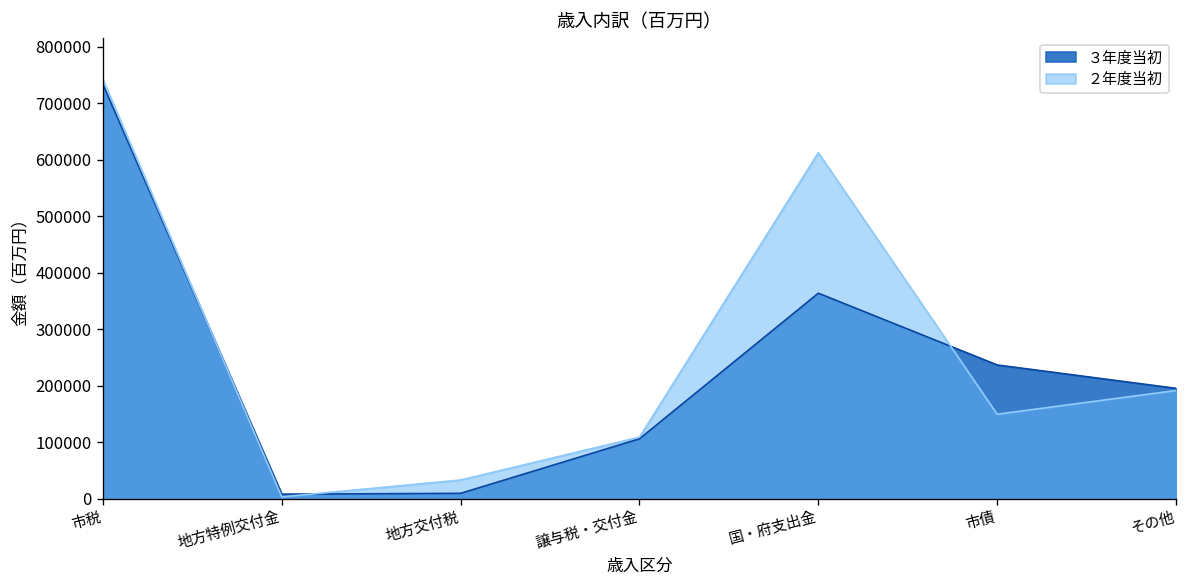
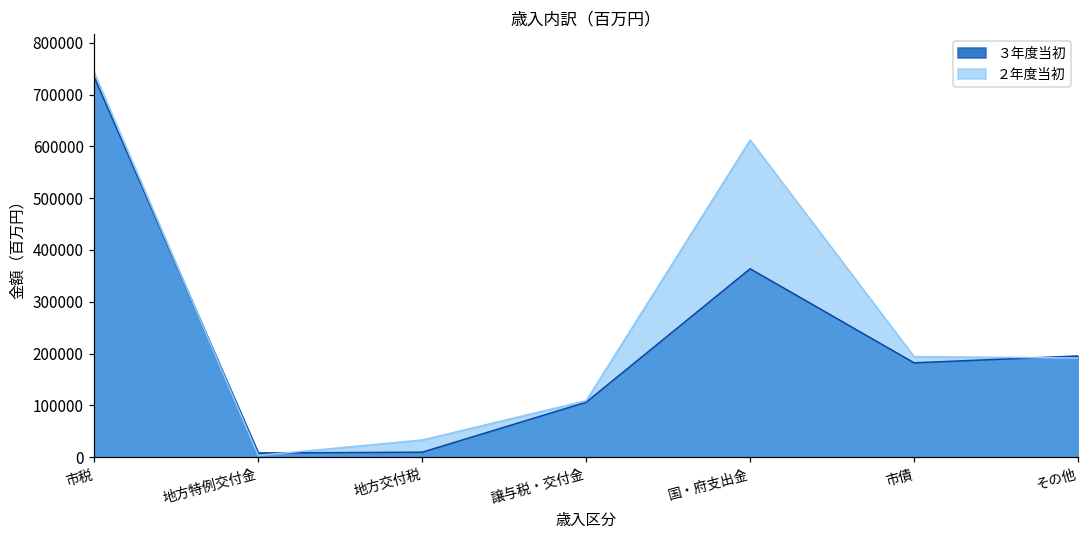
  {
    "３年度当初": {
      "市税": 730000,
      "地方交付税": 10000,
      "国・府支出金": 360000,
-     "市債": 240000
+     "市債": 180000
    },
    "２年度当初": {
      "市税": 740000,
      "地方交付税": 30000,
      "国・府支出金": 610000,
-     "市債": 150000
+     "市債": 190000
    }
  }
